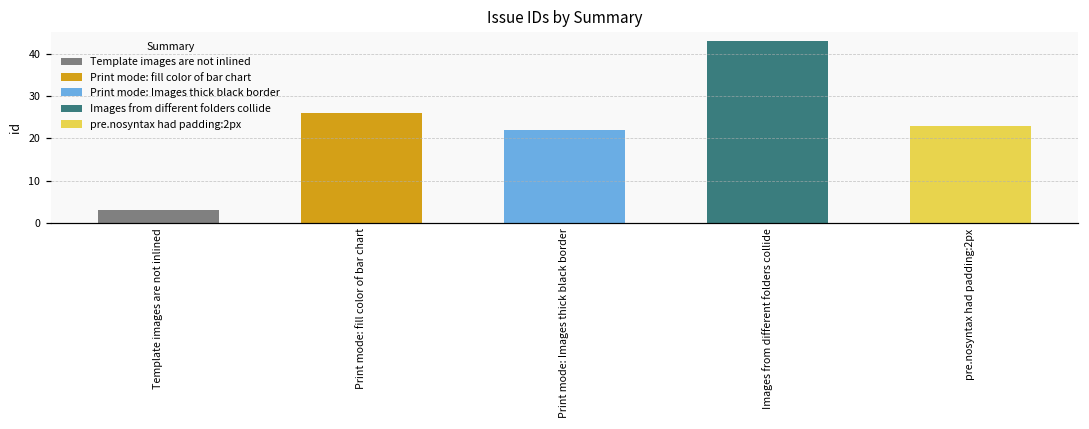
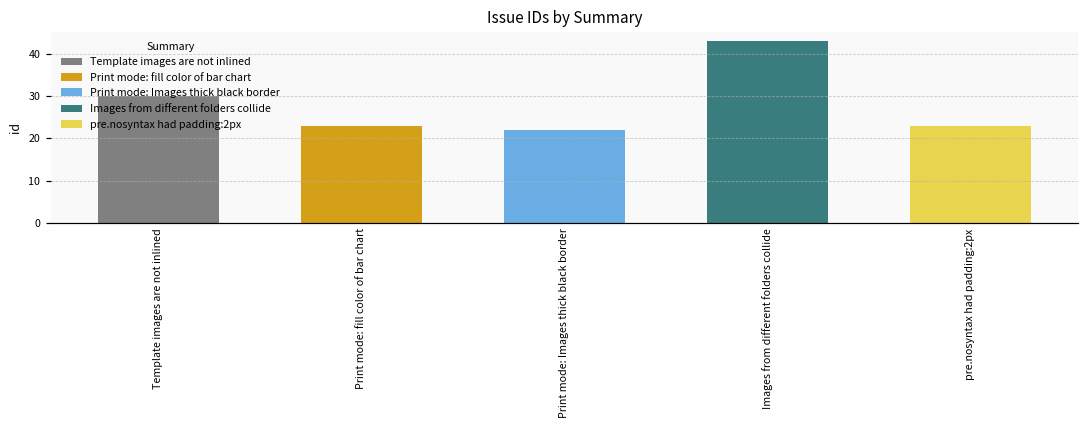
  {
-   "Template images are not inlined": 3,
-   "Print mode: fill color of bar chart": 26,
+   "Template images are not inlined": 30,
+   "Print mode: fill color of bar chart": 23,
    "Print mode: Images thick black border": 22,
    "Images from different folders collide": 43,
    "pre.nosyntax had padding:2px": 23
  }
